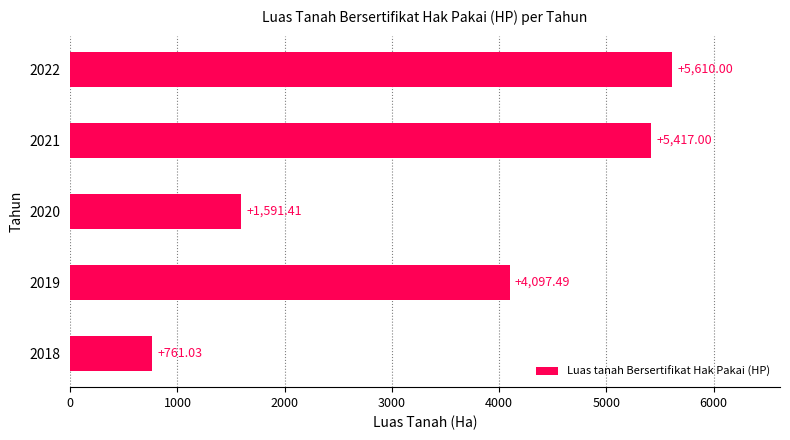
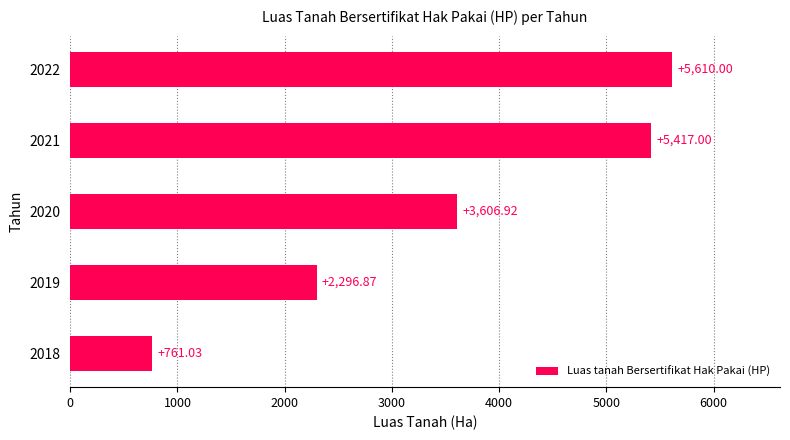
  {
    "2022": "+5,610.00",
    "2021": "+5,417.00",
-   "2020": "+1,591.41",
-   "2019": "+4,097.49",
+   "2020": "+3,606.92",
+   "2019": "+2,296.87",
    "2018": "+761.03"
  }
